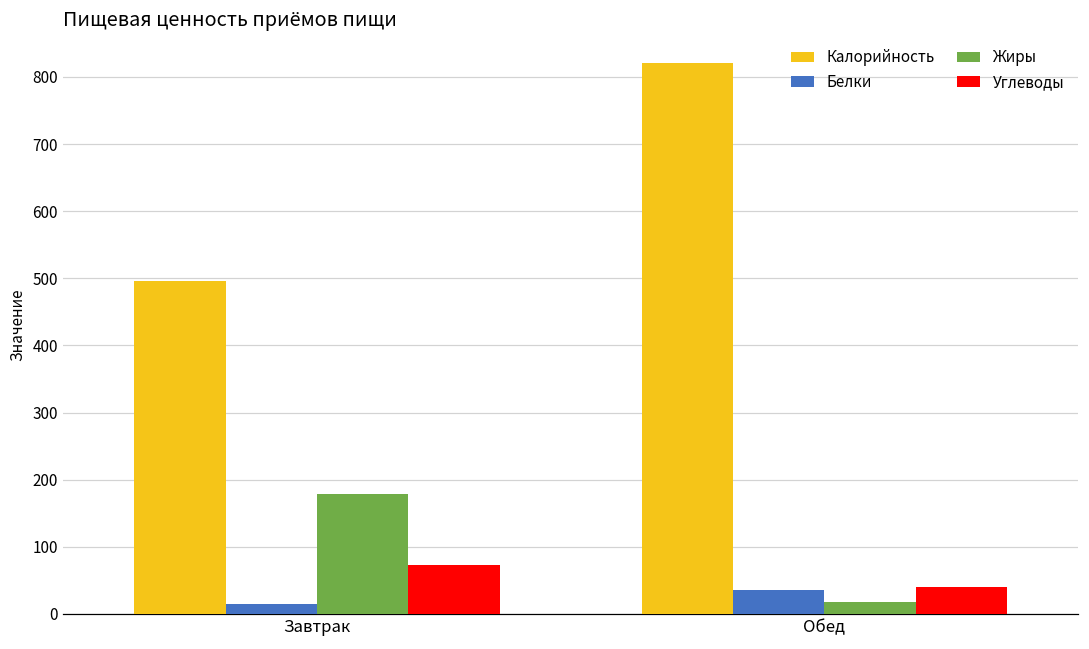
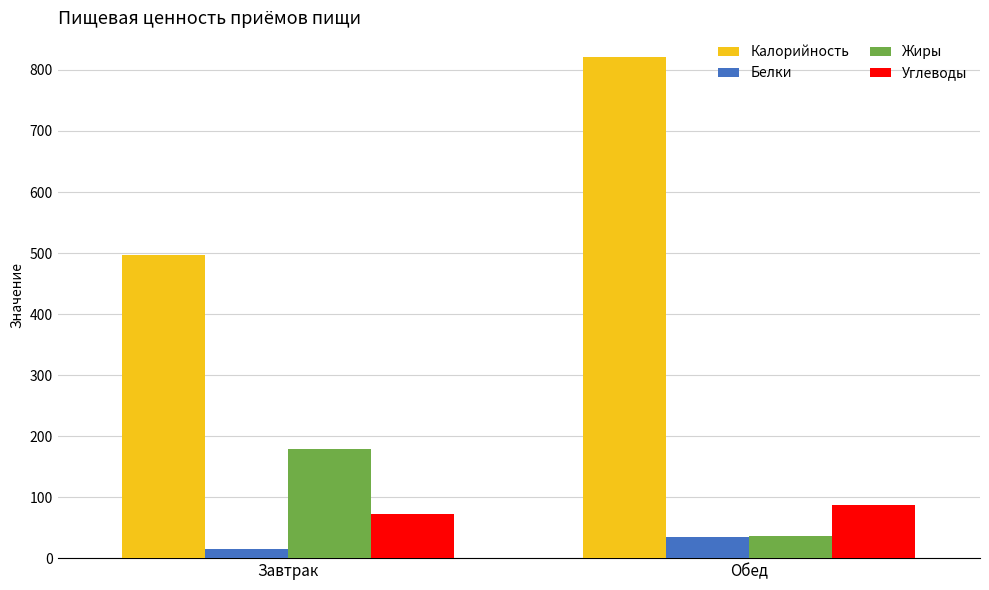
  {
    "Калорийность": {
      "Завтрак": 500,
      "Обед": 820
    },
    "Белки": {
      "Завтрак": 20,
      "Обед": 40
    },
    "Жиры": {
      "Завтрак": 180,
-     "Обед": 20
+     "Обед": 40
    },
    "Углеводы": {
      "Завтрак": 70,
-     "Обед": 40
+     "Обед": 90
    }
  }
